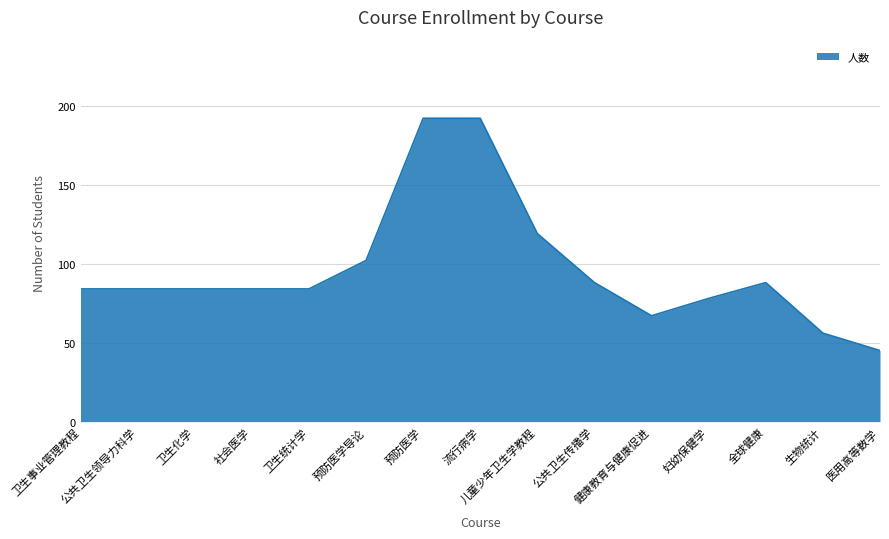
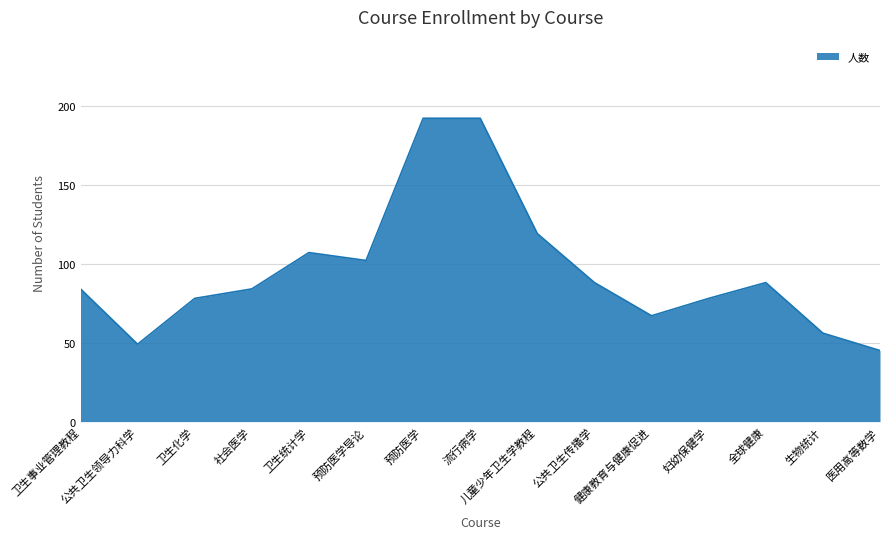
  {
    "卫生事业管理教程": 84,
-   "公共卫生领导力科学": 84,
-   "卫生化学": 84,
+   "公共卫生领导力科学": 49,
+   "卫生化学": 78,
    "社会医学": 84,
-   "卫生统计学": 84,
+   "卫生统计学": 107,
    "预防医学导论": 102,
    "预防医学": 192,
    "流行病学": 192,
    "儿童少年卫生学教程": 119,
    "公共卫生传播学": 88,
    "健康教育与健康促进": 67,
    "妇幼保健学": 78,
    "全球健康": 88,
    "生物统计": 56,
    "医用高等数学": 45
  }
